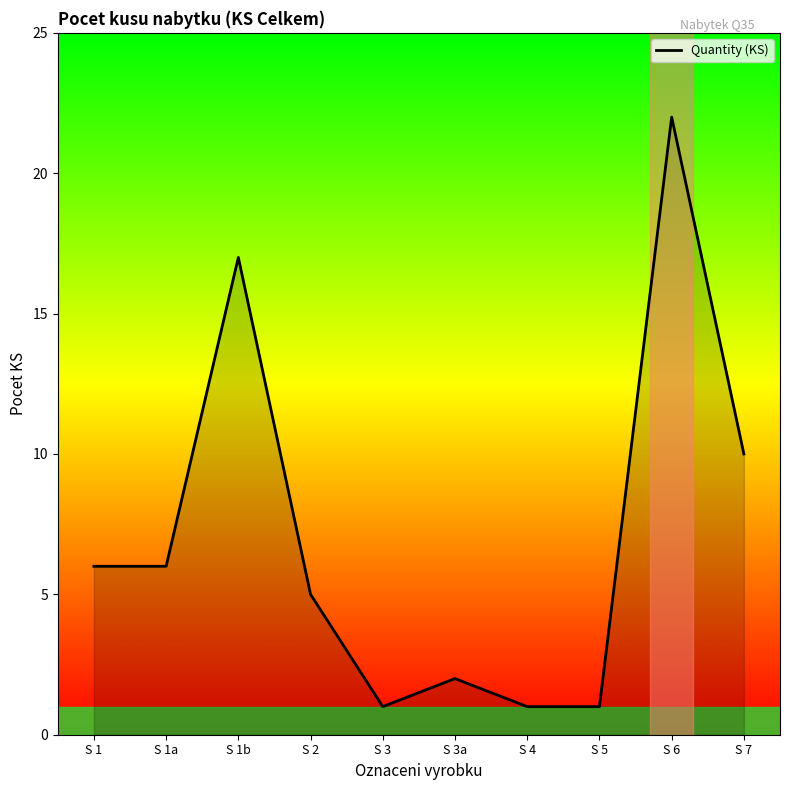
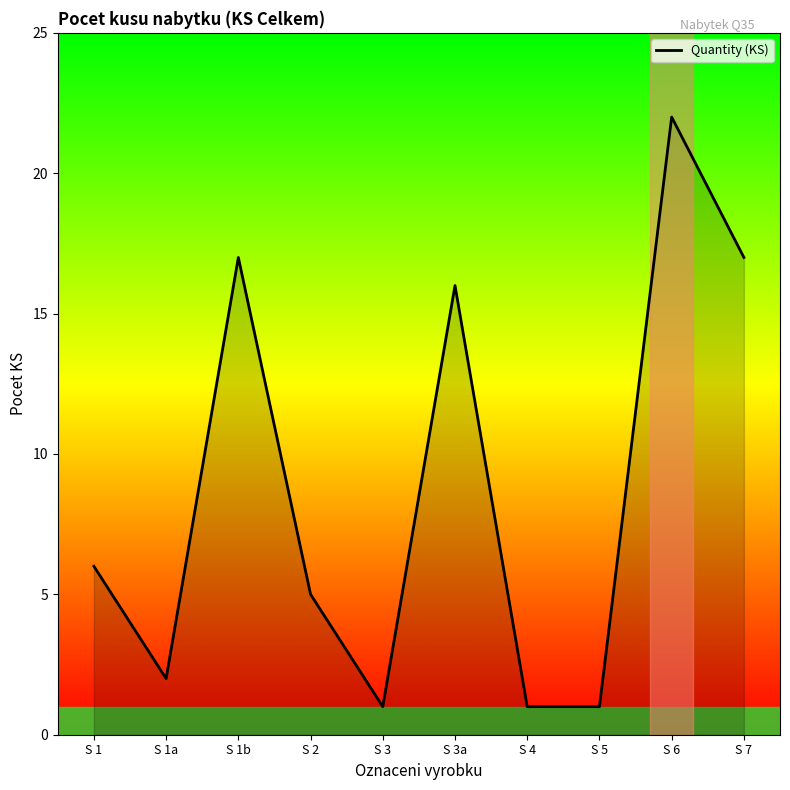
  {
    "S 1": 6,
-   "S 1a": 6,
+   "S 1a": 2,
    "S 1b": 17,
    "S 2": 5,
-   "S 3a": 2,
-   "S 7": 10
+   "S 3a": 16,
+   "S 7": 17
  }
